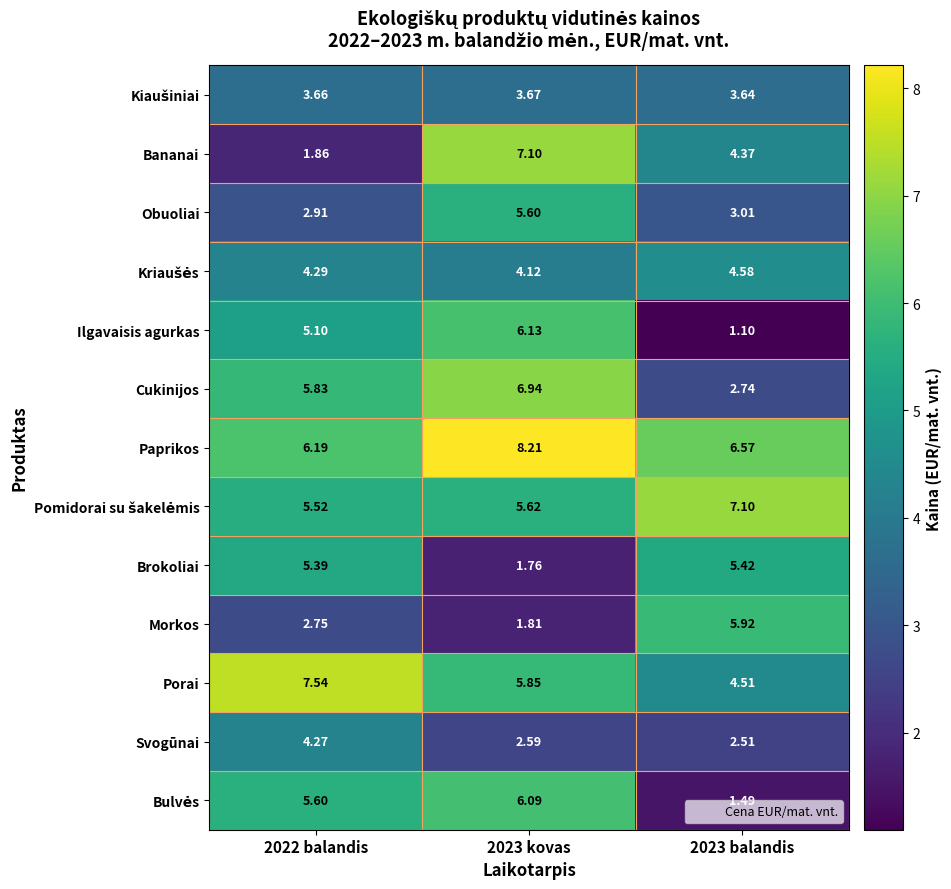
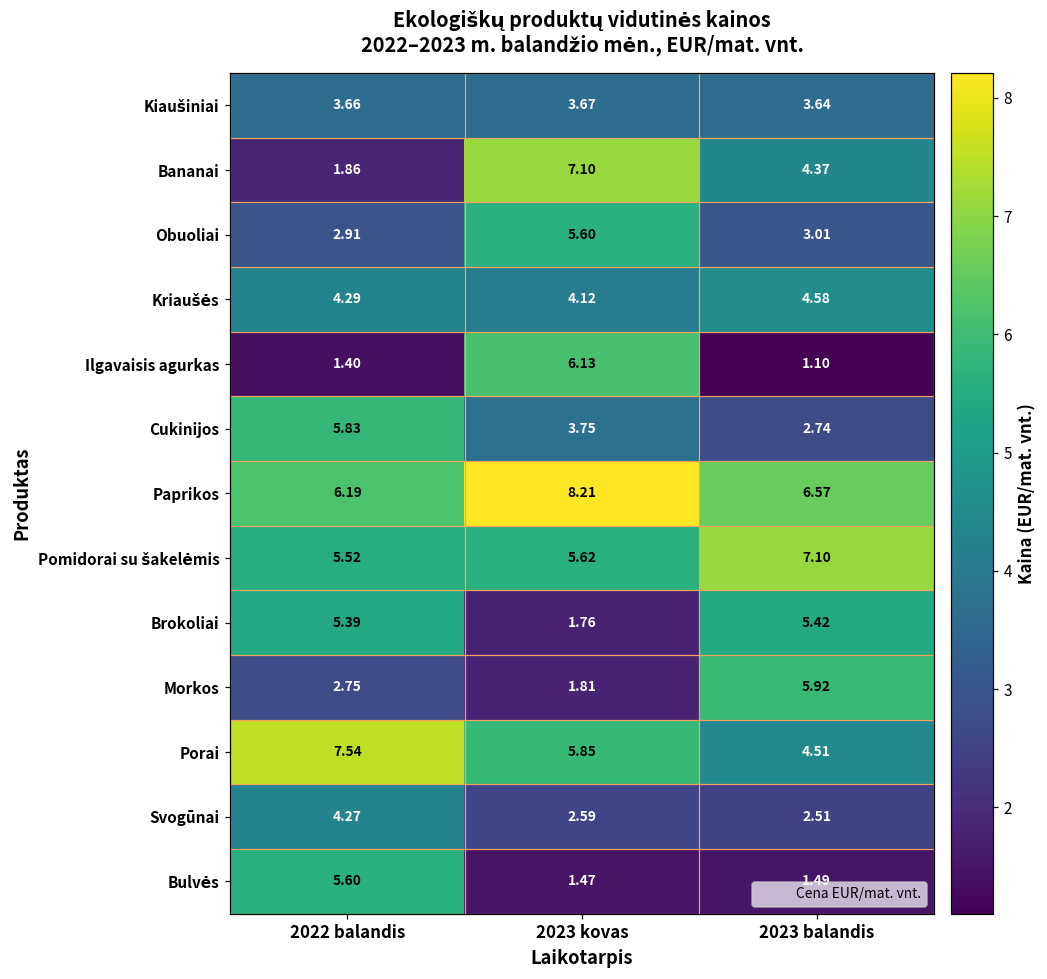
  {
    "Kiaušiniai": {
      "2022 balandis": 3.66,
      "2023 kovas": 3.67,
      "2023 balandis": 3.64
    },
    "Bananai": {
      "2022 balandis": 1.86,
      "2023 kovas": 7.10,
      "2023 balandis": 4.37
    },
    "Obuoliai": {
      "2022 balandis": 2.91,
      "2023 kovas": 5.60,
      "2023 balandis": 3.01
    },
    "Kriaušės": {
      "2022 balandis": 4.29,
      "2023 kovas": 4.12,
      "2023 balandis": 4.58
    },
    "Ilgavaisis agurkas": {
-     "2022 balandis": 5.10,
+     "2022 balandis": 1.40,
      "2023 kovas": 6.13,
      "2023 balandis": 1.10
    },
    "Cukinijos": {
      "2022 balandis": 5.83,
-     "2023 kovas": 6.94,
+     "2023 kovas": 3.75,
      "2023 balandis": 2.74
    },
    "Paprikos": {
      "2022 balandis": 6.19,
      "2023 kovas": 8.21,
      "2023 balandis": 6.57
    },
    "Pomidorai su šakelėmis": {
      "2022 balandis": 5.52,
      "2023 kovas": 5.62,
      "2023 balandis": 7.10
    },
    "Brokoliai": {
      "2022 balandis": 5.39,
      "2023 kovas": 1.76,
      "2023 balandis": 5.42
    },
    "Morkos": {
      "2022 balandis": 2.75,
      "2023 kovas": 1.81,
      "2023 balandis": 5.92
    },
    "Porai": {
      "2022 balandis": 7.54,
      "2023 kovas": 5.85,
      "2023 balandis": 4.51
    },
    "Svogūnai": {
      "2022 balandis": 4.27,
      "2023 kovas": 2.59,
      "2023 balandis": 2.51
    },
    "Bulvės": {
      "2022 balandis": 5.60,
-     "2023 kovas": 6.09
+     "2023 kovas": 1.47
    }
  }
